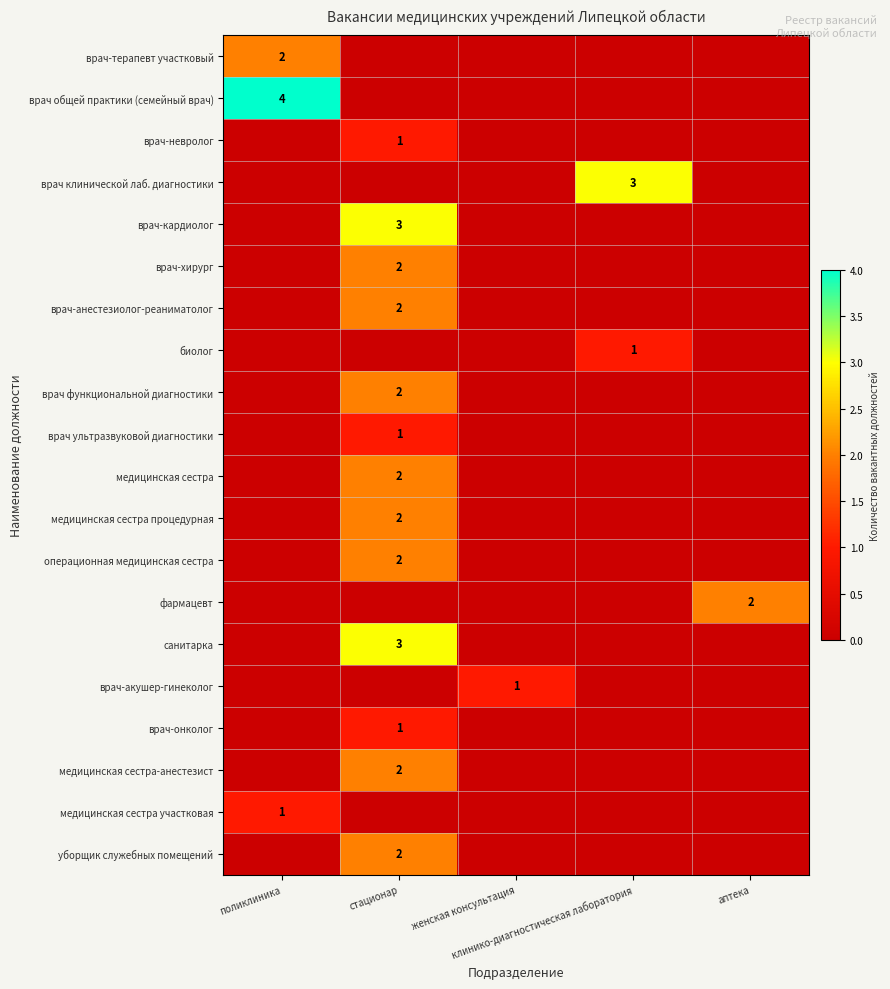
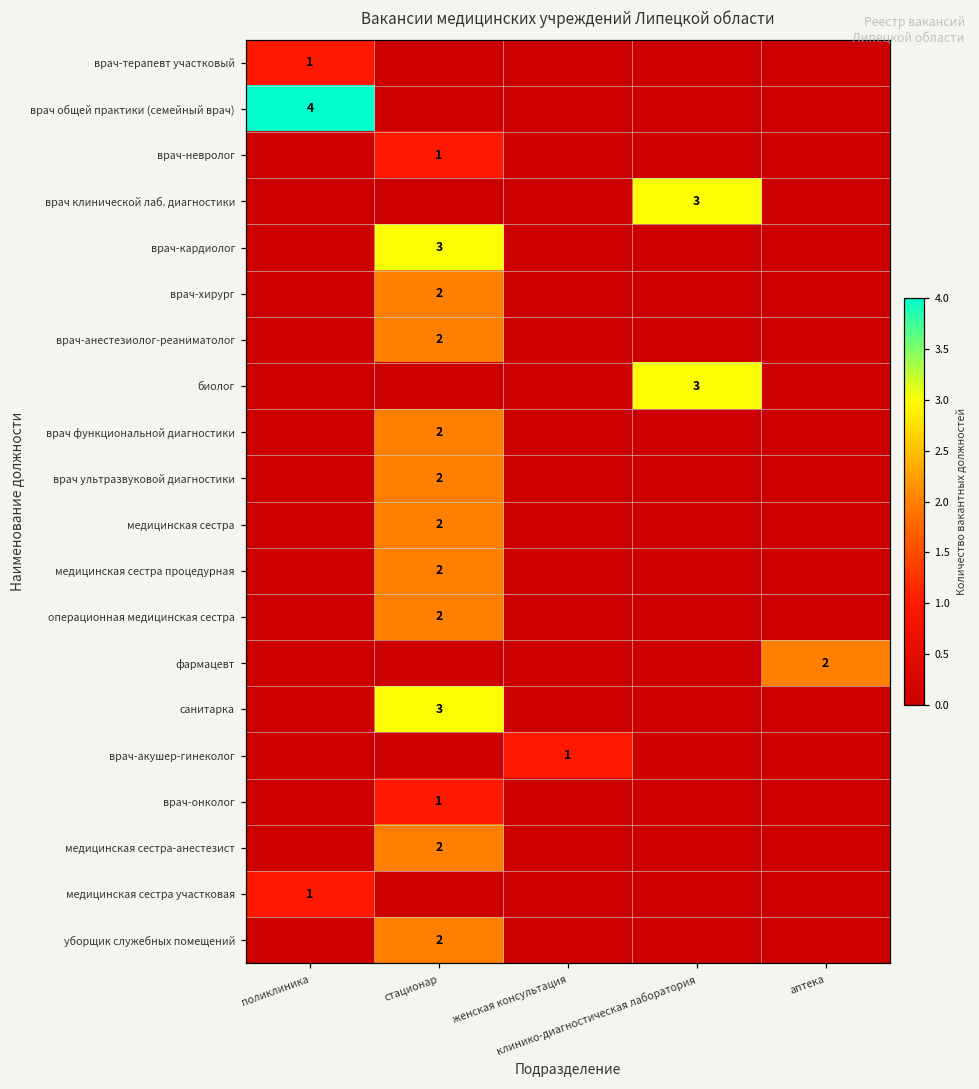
  {
    "врач-терапевт участковый": {
-     "поликлиника": 2
+     "поликлиника": 1
    },
    "врач общей практики (семейный врач)": {
      "поликлиника": 4
    },
    "врач-невролог": {
      "стационар": 1
    },
    "врач клинической лаб. диагностики": {
      "клинико-диагностическая лаборатория": 3
    },
    "врач-кардиолог": {
      "стационар": 3
    },
    "врач-хирург": {
      "стационар": 2
    },
    "врач-анестезиолог-реаниматолог": {
      "стационар": 2
    },
    "биолог": {
-     "клинико-диагностическая лаборатория": 1
+     "клинико-диагностическая лаборатория": 3
    },
    "врач функциональной диагностики": {
      "стационар": 2
    },
    "врач ультразвуковой диагностики": {
-     "стационар": 1
+     "стационар": 2
    },
    "медицинская сестра": {
      "стационар": 2
    },
    "медицинская сестра процедурная": {
      "стационар": 2
    },
    "операционная медицинская сестра": {
      "стационар": 2
    },
    "фармацевт": {
      "аптека": 2
    },
    "санитарка": {
      "стационар": 3
    },
    "врач-акушер-гинеколог": {
      "женская консультация": 1
    },
    "врач-онколог": {
      "стационар": 1
    },
    "медицинская сестра-анестезист": {
      "стационар": 2
    },
    "медицинская сестра участковая": {
      "поликлиника": 1
    },
    "уборщик служебных помещений": {
      "стационар": 2
    }
  }
